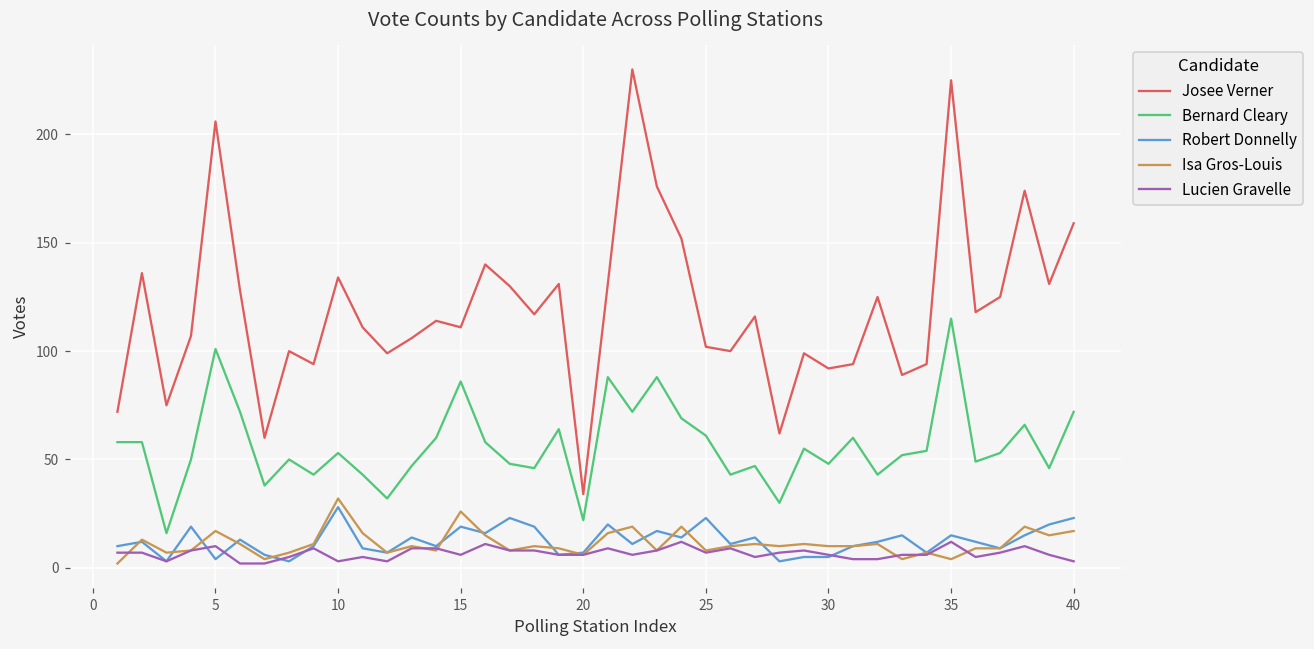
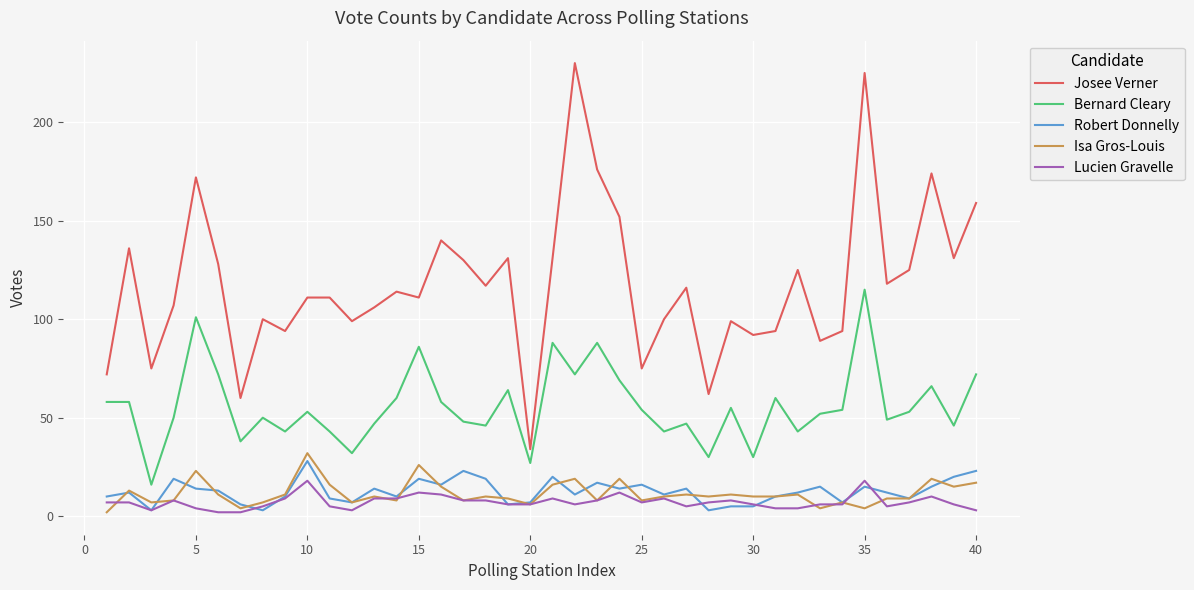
  {
    "Josee Verner": {
-     "5": 206,
-     "10": 134,
+     "5": 172,
+     "10": 111,
      "15": 111,
      "20": 34,
-     "25": 102,
+     "25": 75,
      "30": 92,
      "35": 225,
      "40": 159
    },
    "Bernard Cleary": {
      "5": 101,
      "10": 53,
      "15": 86,
-     "20": 22,
-     "25": 61,
-     "30": 48,
+     "20": 27,
+     "25": 54,
+     "30": 30,
      "35": 115,
      "40": 72
    },
    "Robert Donnelly": {
-     "5": 4,
+     "5": 14,
      "10": 28,
      "15": 19,
-     "25": 23,
+     "25": 16,
      "35": 15,
      "40": 23
    },
    "Isa Gros-Louis": {
-     "5": 17,
+     "5": 23,
      "10": 32,
      "15": 26,
      "30": 10,
      "35": 4,
      "40": 17
    },
    "Lucien Gravelle": {
-     "5": 10,
-     "10": 3,
-     "15": 6,
-     "35": 12,
+     "5": 4,
+     "10": 18,
+     "15": 12,
+     "35": 18,
      "40": 3
    }
  }
